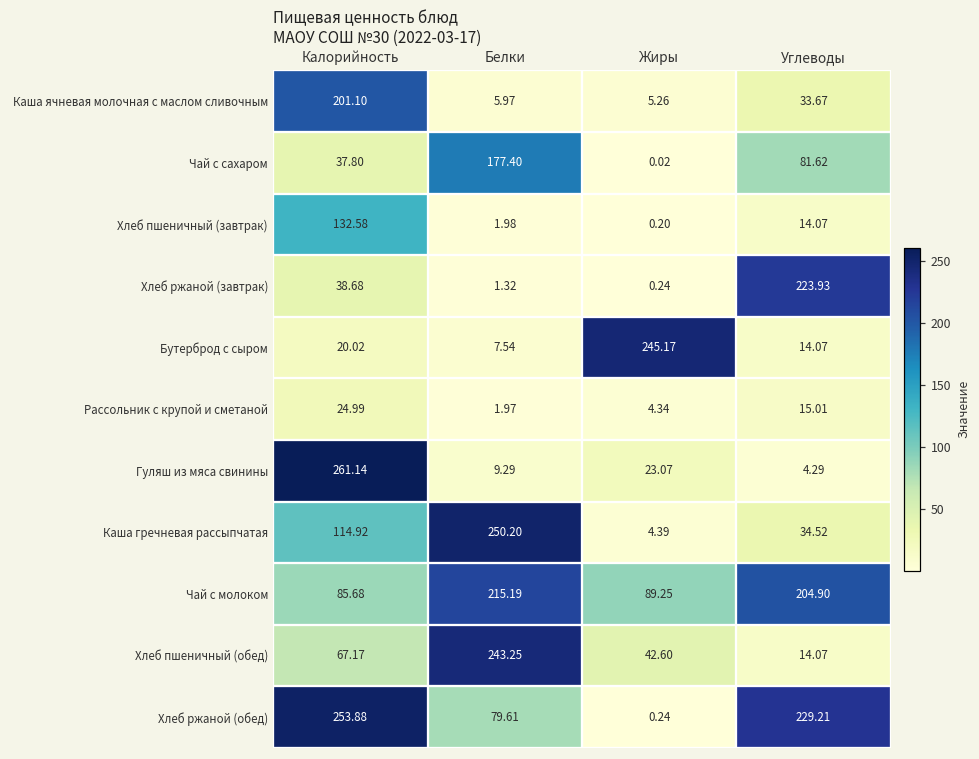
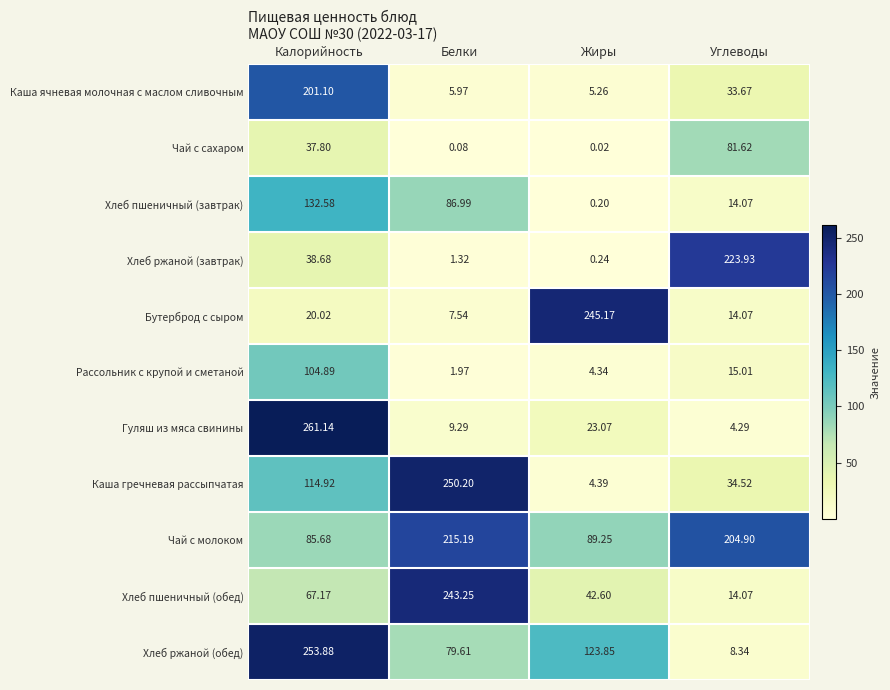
  {
    "Каша ячневая молочная с маслом сливочным": {
      "Калорийность": 201.10,
      "Белки": 5.97,
      "Жиры": 5.26,
      "Углеводы": 33.67
    },
    "Чай с сахаром": {
      "Калорийность": 37.80,
-     "Белки": 177.40,
+     "Белки": 0.08,
      "Жиры": 0.02,
      "Углеводы": 81.62
    },
    "Хлеб пшеничный (завтрак)": {
      "Калорийность": 132.58,
-     "Белки": 1.98,
+     "Белки": 86.99,
      "Жиры": 0.20,
      "Углеводы": 14.07
    },
    "Хлеб ржаной (завтрак)": {
      "Калорийность": 38.68,
      "Белки": 1.32,
      "Жиры": 0.24,
      "Углеводы": 223.93
    },
    "Бутерброд с сыром": {
      "Калорийность": 20.02,
      "Белки": 7.54,
      "Жиры": 245.17,
      "Углеводы": 14.07
    },
    "Рассольник с крупой и сметаной": {
-     "Калорийность": 24.99,
+     "Калорийность": 104.89,
      "Белки": 1.97,
      "Жиры": 4.34,
      "Углеводы": 15.01
    },
    "Гуляш из мяса свинины": {
      "Калорийность": 261.14,
      "Белки": 9.29,
      "Жиры": 23.07,
      "Углеводы": 4.29
    },
    "Каша гречневая рассыпчатая": {
      "Калорийность": 114.92,
      "Белки": 250.20,
      "Жиры": 4.39,
      "Углеводы": 34.52
    },
    "Чай с молоком": {
      "Калорийность": 85.68,
      "Белки": 215.19,
      "Жиры": 89.25,
      "Углеводы": 204.90
    },
    "Хлеб пшеничный (обед)": {
      "Калорийность": 67.17,
      "Белки": 243.25,
      "Жиры": 42.60,
      "Углеводы": 14.07
    },
    "Хлеб ржаной (обед)": {
      "Калорийность": 253.88,
      "Белки": 79.61,
-     "Жиры": 0.24,
-     "Углеводы": 229.21
+     "Жиры": 123.85,
+     "Углеводы": 8.34
    }
  }
